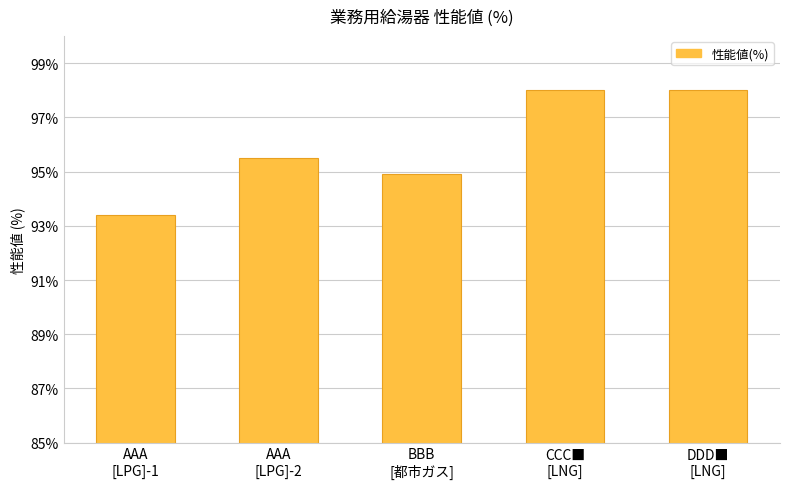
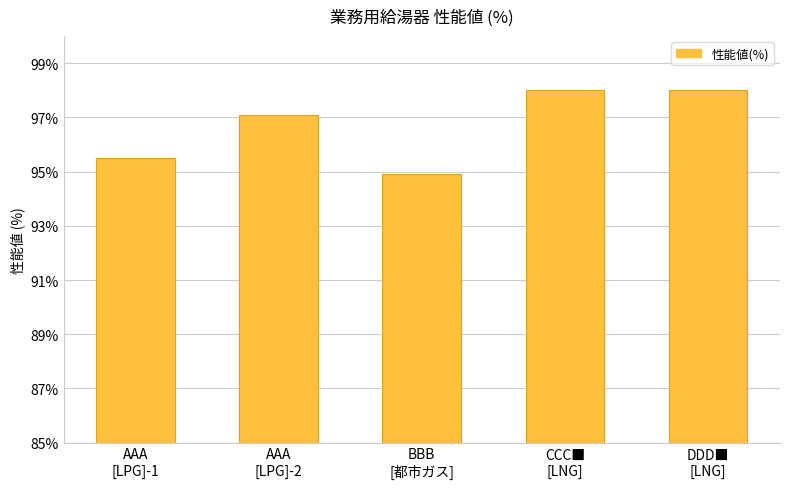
  {
-   "AAA [LPG]-1": "93.4%",
-   "AAA [LPG]-2": "95.5%",
+   "AAA [LPG]-1": "95.5%",
+   "AAA [LPG]-2": "97.1%",
    "BBB [都市ガス]": "94.9%",
    "CCC■ [LNG]": "98.0%",
    "DDD■ [LNG]": "98.0%"
  }
